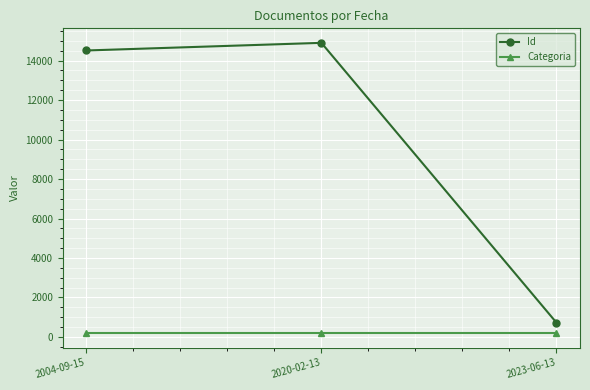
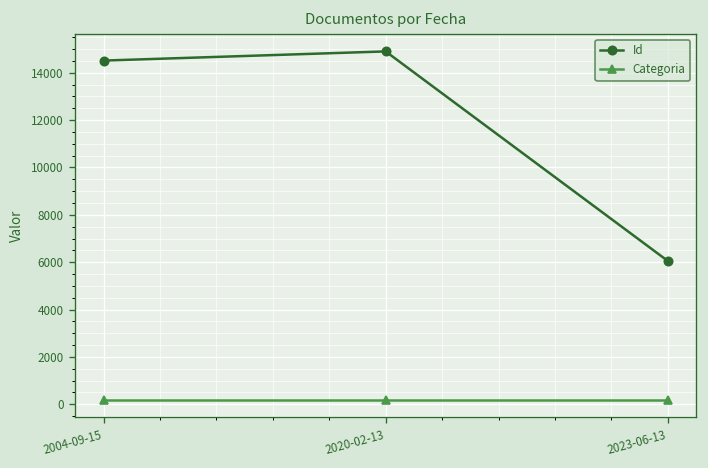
  {
    "Id": {
      "2004-09-15": 14500,
      "2020-02-13": 14900,
-     "2023-06-13": 700
+     "2023-06-13": 6100
    },
    "Categoria": {
      "2004-09-15": 200,
      "2020-02-13": 200,
      "2023-06-13": 200
    }
  }
